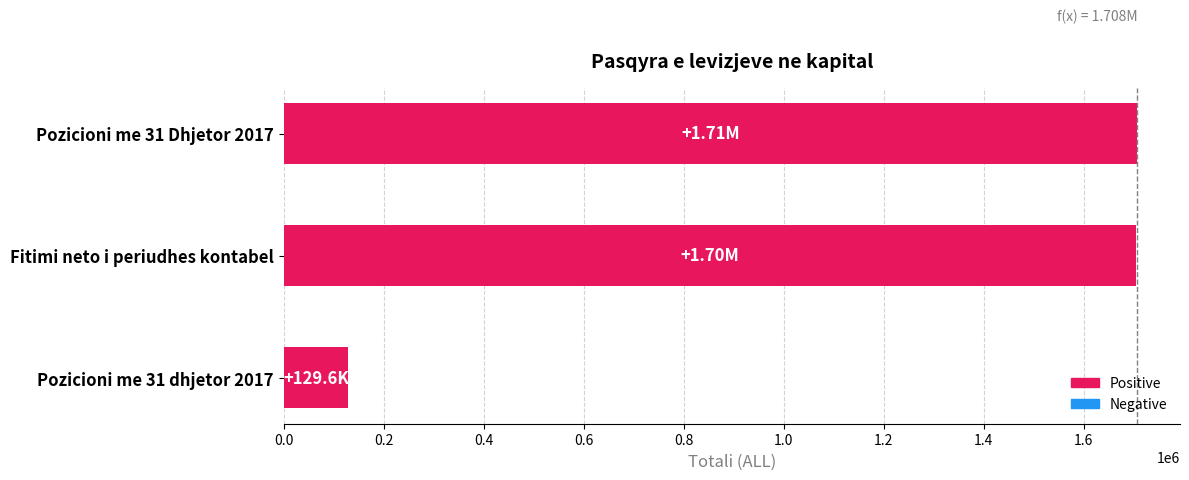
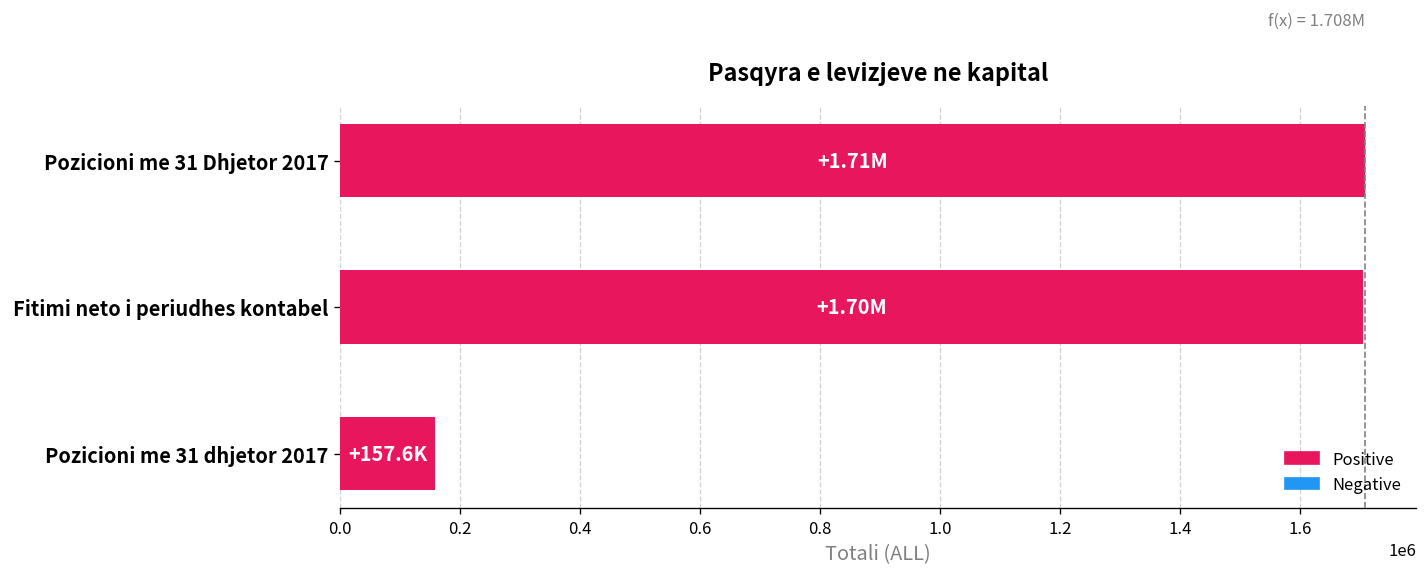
  {
    "Pozicioni me 31 Dhjetor 2017": "+1.71M",
    "Fitimi neto i periudhes kontabel": "+1.70M",
-   "Pozicioni me 31 dhjetor 2017": "+129.6K"
+   "Pozicioni me 31 dhjetor 2017": "+157.6K"
  }
